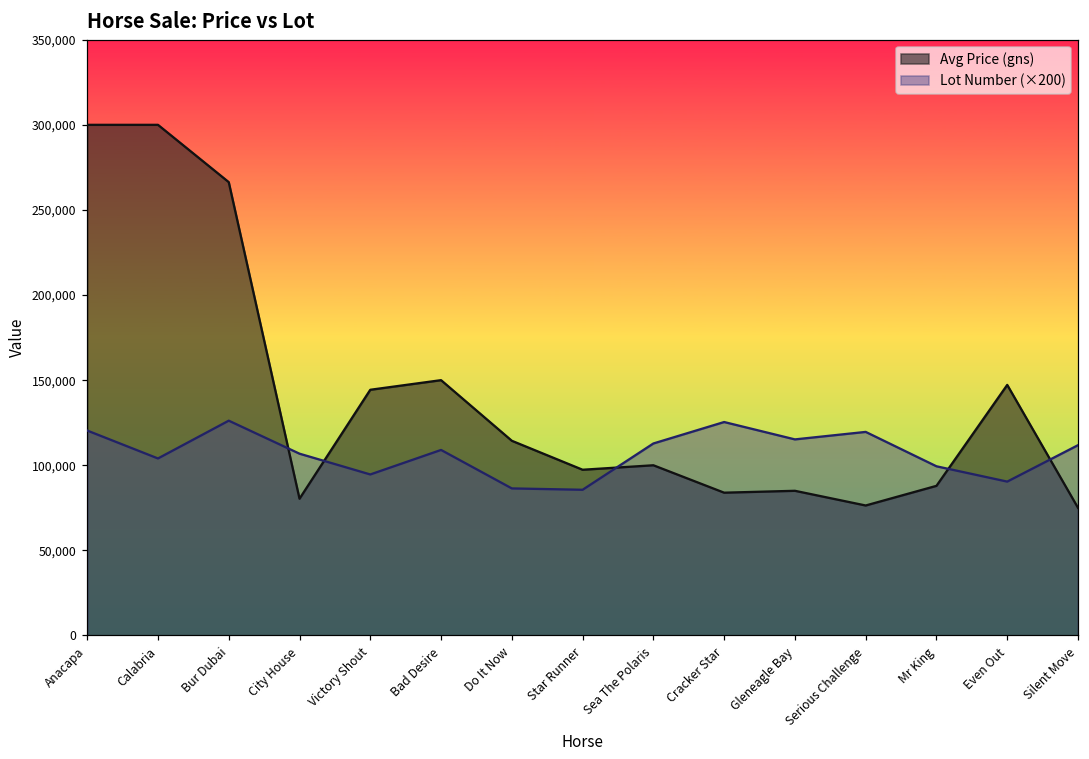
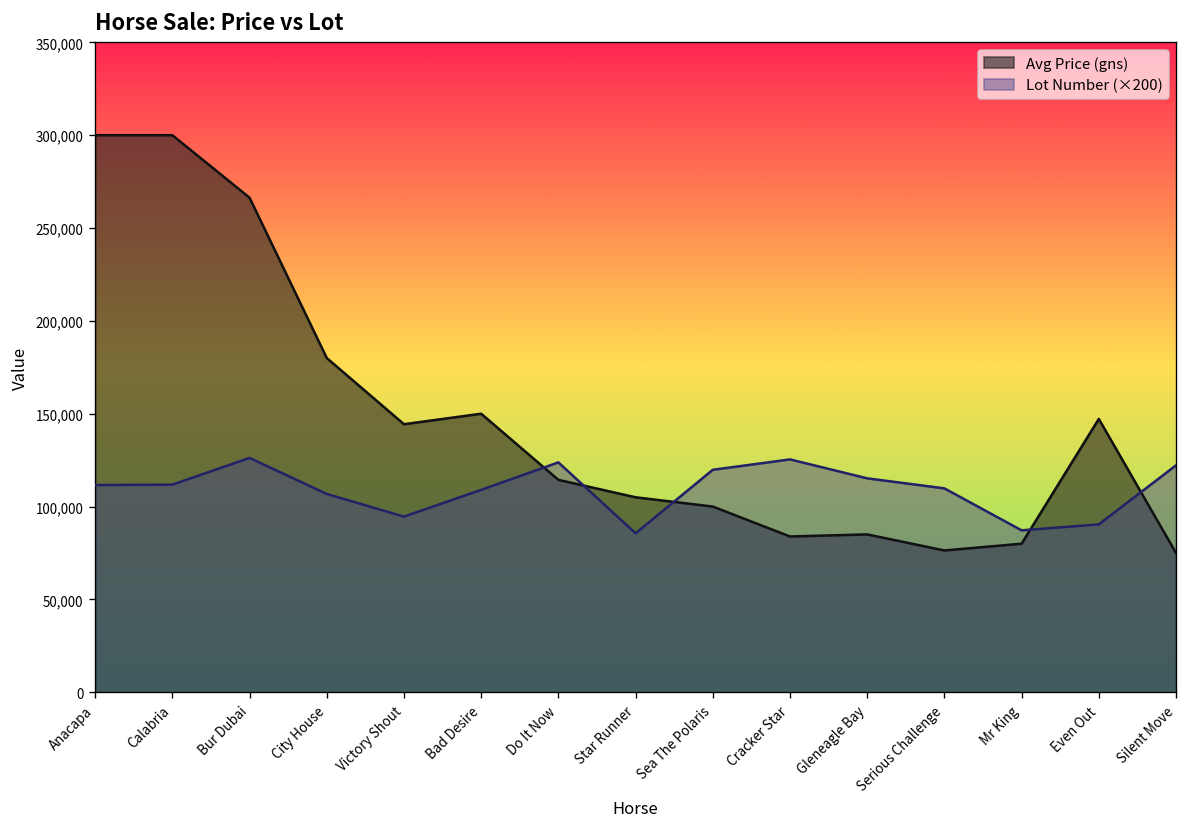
  {
    "Avg Price (gns)": {
      "Anacapa": "300,000",
      "Calabria": "300,000",
      "Bur Dubai": "266,000",
-     "City House": "80,000",
+     "City House": "180,000",
      "Victory Shout": "144,000",
      "Bad Desire": "150,000",
      "Do It Now": "114,000",
-     "Star Runner": "97,000",
+     "Star Runner": "105,000",
      "Sea The Polaris": "100,000",
      "Cracker Star": "84,000",
      "Gleneagle Bay": "85,000",
      "Serious Challenge": "76,000",
-     "Mr King": "88,000",
+     "Mr King": "80,000",
      "Even Out": "147,000",
      "Silent Move": "75,000"
    },
    "Lot Number (×200)": {
-     "Anacapa": "120,000",
-     "Calabria": "104,000",
+     "Anacapa": "112,000",
+     "Calabria": "112,000",
      "Bur Dubai": "126,000",
      "City House": "107,000",
      "Victory Shout": "95,000",
      "Bad Desire": "109,000",
-     "Do It Now": "86,000",
+     "Do It Now": "124,000",
      "Star Runner": "86,000",
-     "Sea The Polaris": "113,000",
+     "Sea The Polaris": "120,000",
      "Cracker Star": "125,000",
      "Gleneagle Bay": "115,000",
-     "Serious Challenge": "120,000",
-     "Mr King": "99,000",
+     "Serious Challenge": "110,000",
+     "Mr King": "87,000",
      "Even Out": "90,000",
-     "Silent Move": "112,000"
+     "Silent Move": "122,000"
    }
  }
